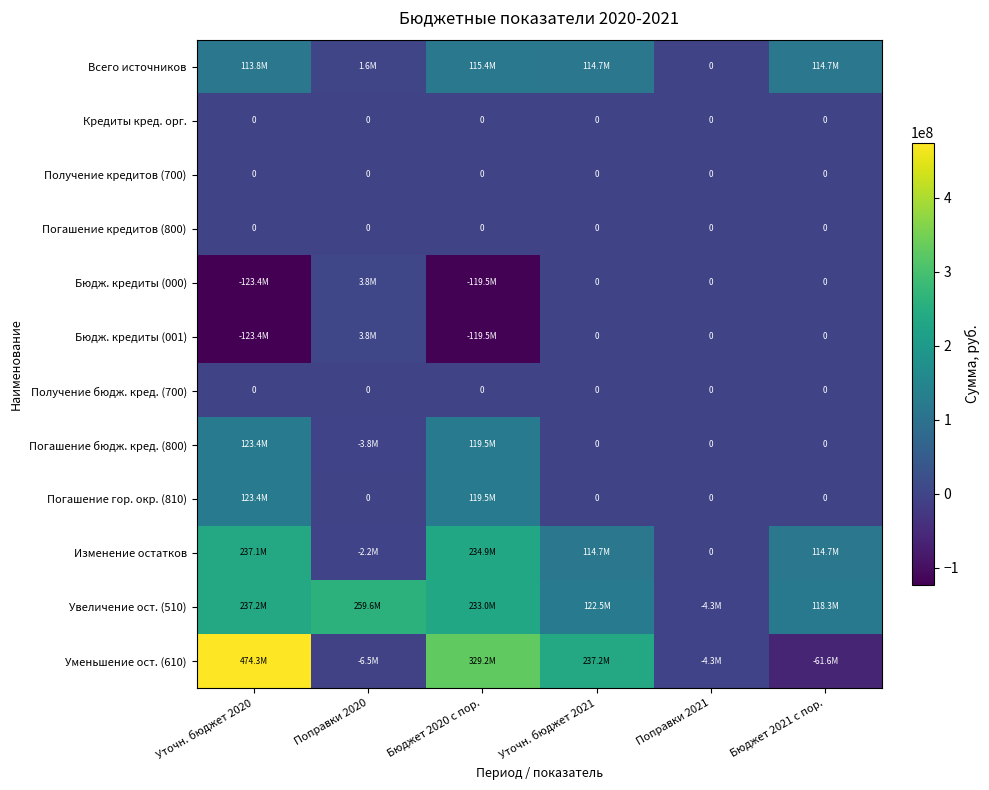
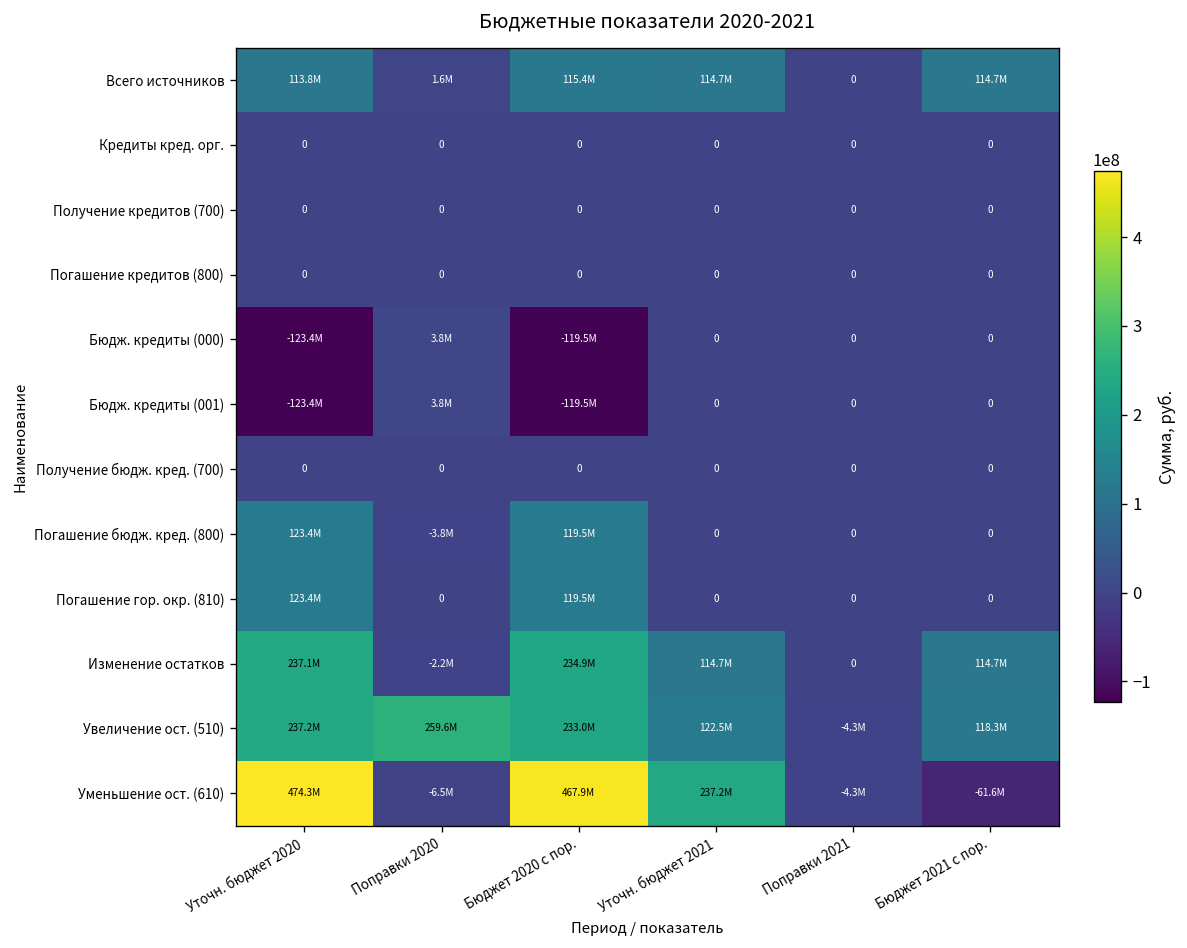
  {
    "Всего источников": {
      "Уточн. бюджет 2020": "113.8M",
      "Поправки 2020": "1.6M",
      "Бюджет 2020 с пop.": "115.4M",
      "Уточн. бюджет 2021": "114.7M",
      "Поправки 2021": "0",
      "Бюджет 2021 с пop.": "114.7M"
    },
    "Кредиты кред. орг.": {
      "Уточн. бюджет 2020": "0",
      "Поправки 2020": "0",
      "Бюджет 2020 с пop.": "0",
      "Уточн. бюджет 2021": "0",
      "Поправки 2021": "0",
      "Бюджет 2021 с пop.": "0"
    },
    "Получение кредитов (700)": {
      "Уточн. бюджет 2020": "0",
      "Поправки 2020": "0",
      "Бюджет 2020 с пop.": "0",
      "Уточн. бюджет 2021": "0",
      "Поправки 2021": "0",
      "Бюджет 2021 с пop.": "0"
    },
    "Погашение кредитов (800)": {
      "Уточн. бюджет 2020": "0",
      "Поправки 2020": "0",
      "Бюджет 2020 с пop.": "0",
      "Уточн. бюджет 2021": "0",
      "Поправки 2021": "0",
      "Бюджет 2021 с пop.": "0"
    },
    "Бюдж. кредиты (000)": {
      "Уточн. бюджет 2020": "-123.4M",
      "Поправки 2020": "3.8M",
      "Бюджет 2020 с пop.": "-119.5M",
      "Уточн. бюджет 2021": "0",
      "Поправки 2021": "0",
      "Бюджет 2021 с пop.": "0"
    },
    "Бюдж. кредиты (001)": {
      "Уточн. бюджет 2020": "-123.4M",
      "Поправки 2020": "3.8M",
      "Бюджет 2020 с пop.": "-119.5M",
      "Уточн. бюджет 2021": "0",
      "Поправки 2021": "0",
      "Бюджет 2021 с пop.": "0"
    },
    "Получение бюдж. кред. (700)": {
      "Уточн. бюджет 2020": "0",
      "Поправки 2020": "0",
      "Бюджет 2020 с пop.": "0",
      "Уточн. бюджет 2021": "0",
      "Поправки 2021": "0",
      "Бюджет 2021 с пop.": "0"
    },
    "Погашение бюдж. кред. (800)": {
      "Уточн. бюджет 2020": "123.4M",
      "Поправки 2020": "-3.8M",
      "Бюджет 2020 с пop.": "119.5M",
      "Уточн. бюджет 2021": "0",
      "Поправки 2021": "0",
      "Бюджет 2021 с пop.": "0"
    },
    "Погашение гор. окр. (810)": {
      "Уточн. бюджет 2020": "123.4M",
      "Поправки 2020": "0",
      "Бюджет 2020 с пop.": "119.5M",
      "Уточн. бюджет 2021": "0",
      "Поправки 2021": "0",
      "Бюджет 2021 с пop.": "0"
    },
    "Изменение остатков": {
      "Уточн. бюджет 2020": "237.1M",
      "Поправки 2020": "-2.2M",
      "Бюджет 2020 с пop.": "234.9M",
      "Уточн. бюджет 2021": "114.7M",
      "Поправки 2021": "0",
      "Бюджет 2021 с пop.": "114.7M"
    },
    "Увеличение ост. (510)": {
      "Уточн. бюджет 2020": "237.2M",
      "Поправки 2020": "259.6M",
      "Бюджет 2020 с пop.": "233.0M",
      "Уточн. бюджет 2021": "122.5M",
      "Поправки 2021": "-4.3M",
      "Бюджет 2021 с пop.": "118.3M"
    },
    "Уменьшение ост. (610)": {
      "Уточн. бюджет 2020": "474.3M",
      "Поправки 2020": "-6.5M",
-     "Бюджет 2020 с пop.": "329.2M",
+     "Бюджет 2020 с пop.": "467.9M",
      "Уточн. бюджет 2021": "237.2M",
      "Поправки 2021": "-4.3M",
      "Бюджет 2021 с пop.": "-61.6M"
    }
  }
